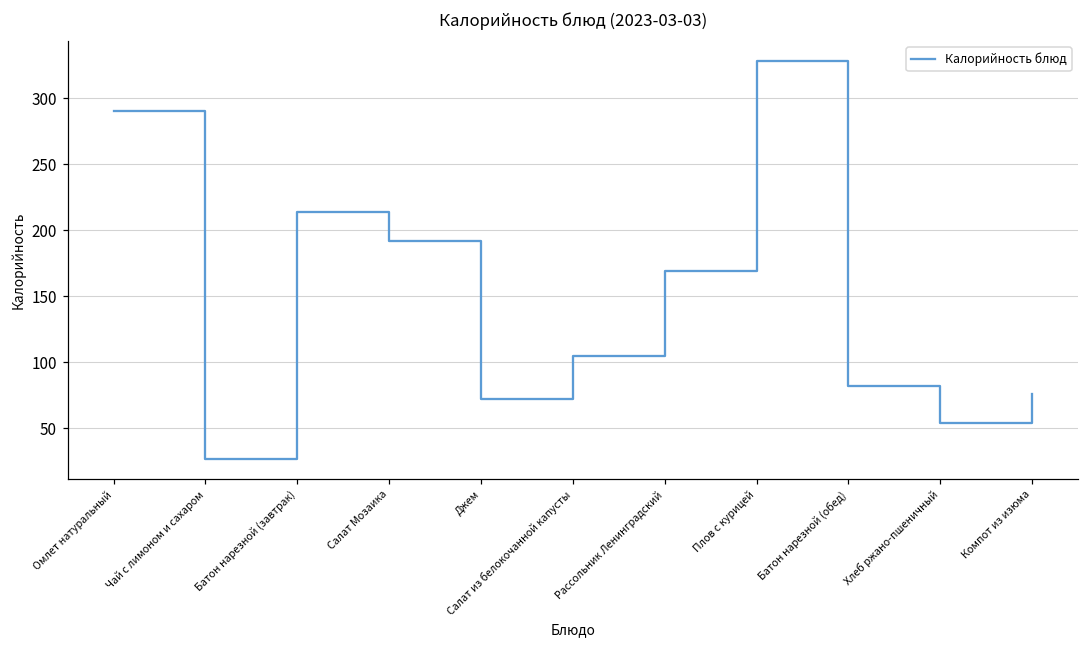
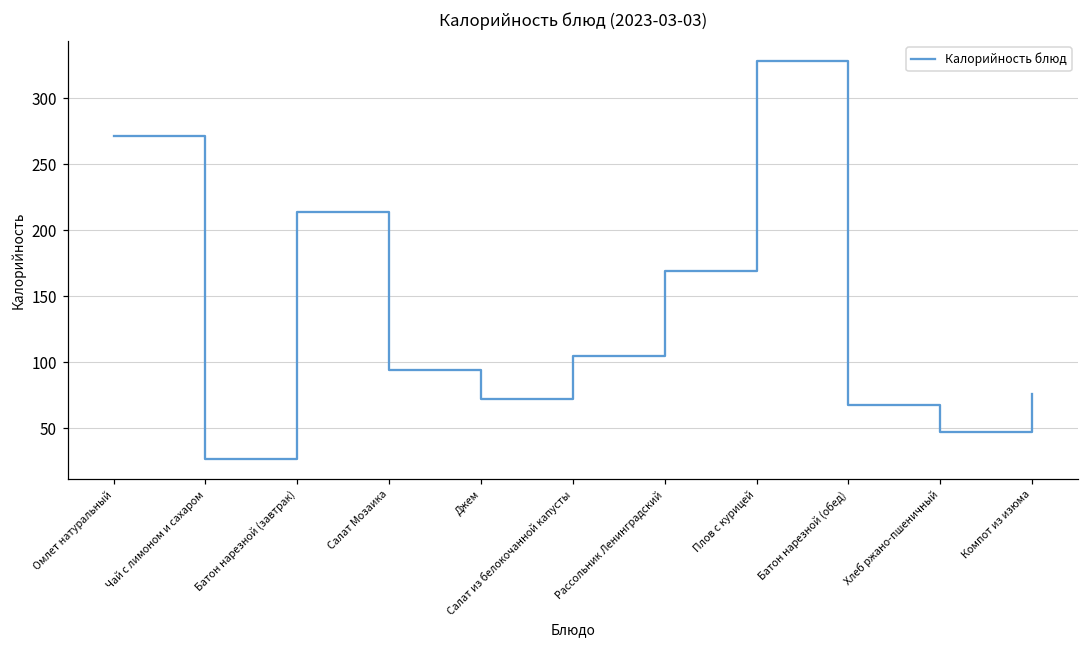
  {
-   "Омлет натуральный": 290,
+   "Омлет натуральный": 271,
    "Чай с лимоном и сахаром": 27,
    "Батон нарезной (завтрак)": 214,
-   "Салат Мозаика": 192,
+   "Салат Мозаика": 94,
    "Джем": 72,
    "Салат из белокочанной капусты": 105,
    "Рассольник Ленинградский": 169,
    "Плов с курицей": 328,
-   "Батон нарезной (обед)": 82,
-   "Хлеб ржано-пшеничный": 54,
+   "Батон нарезной (обед)": 68,
+   "Хлеб ржано-пшеничный": 47,
    "Компот из изюма": 76
  }
